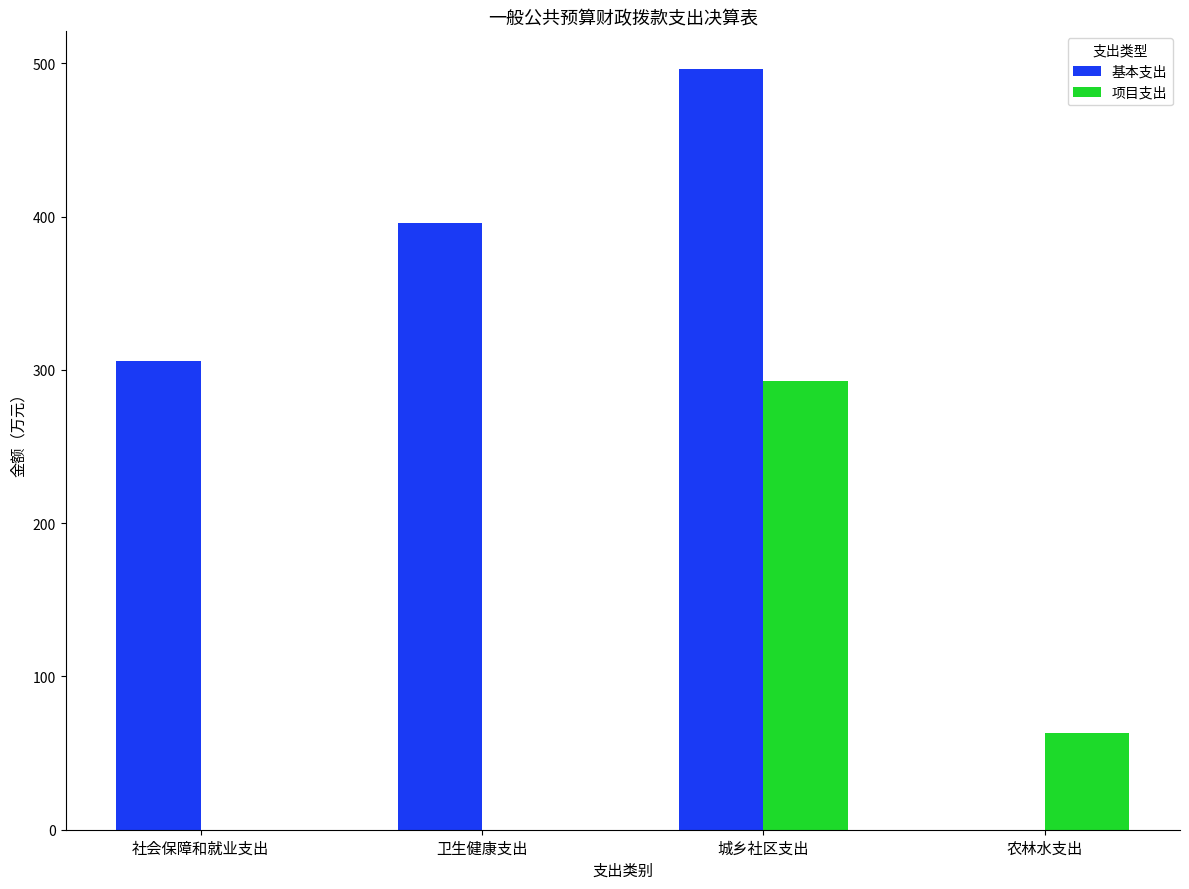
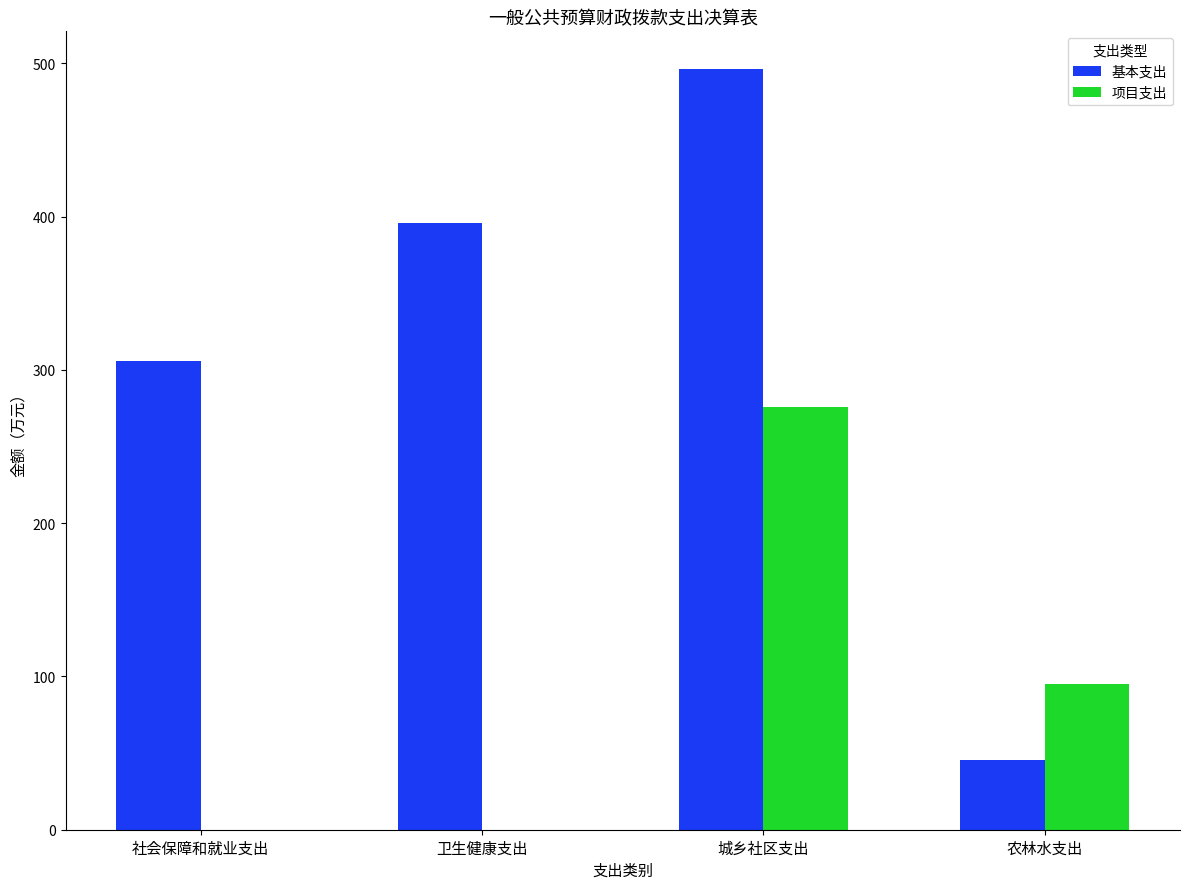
  {
    "基本支出": {
      "社会保障和就业支出": 306,
      "卫生健康支出": 396,
      "城乡社区支出": 496,
-     "农林水支出": 0
+     "农林水支出": 45
    },
    "项目支出": {
      "社会保障和就业支出": 0,
      "卫生健康支出": 0,
-     "城乡社区支出": 293,
-     "农林水支出": 63
+     "城乡社区支出": 276,
+     "农林水支出": 95
    }
  }
